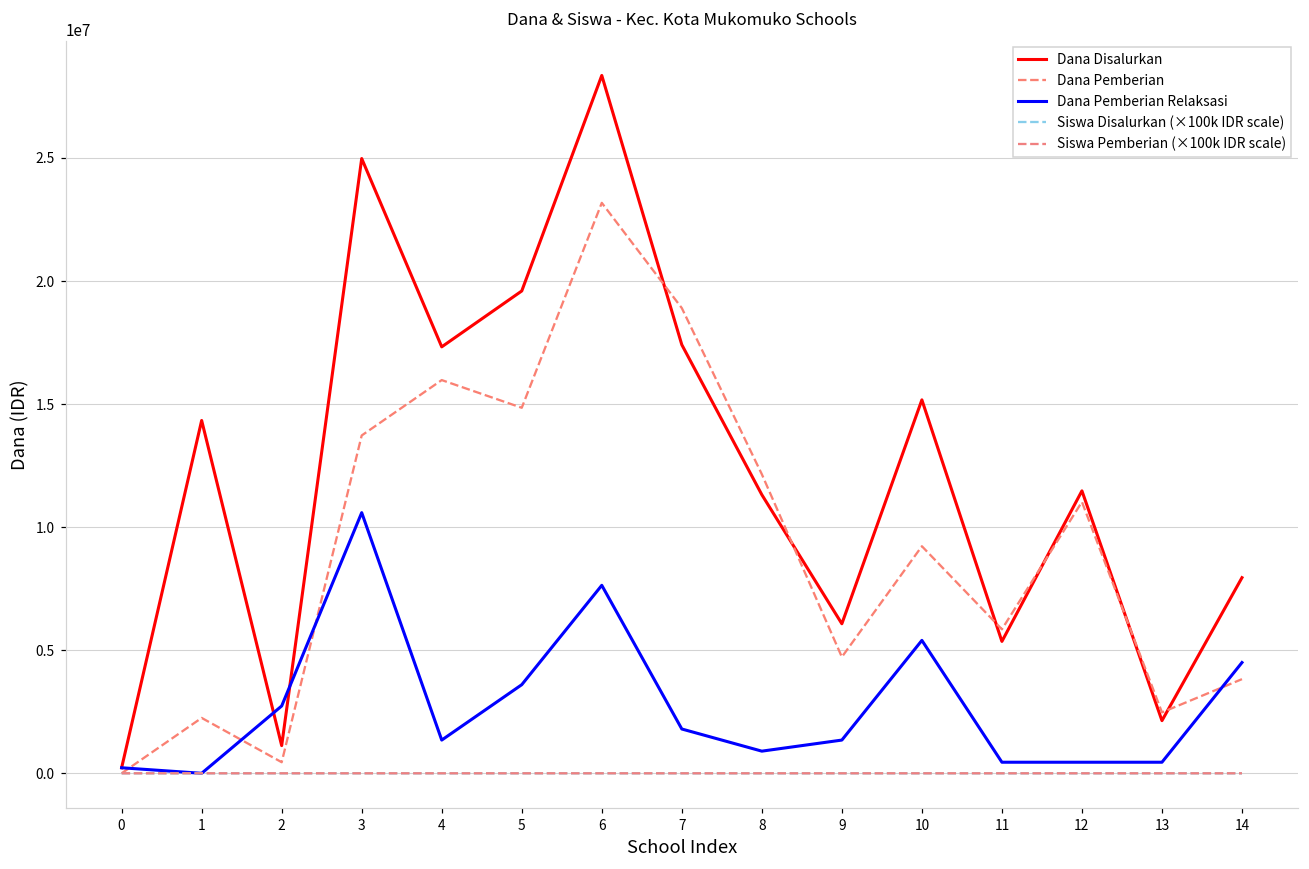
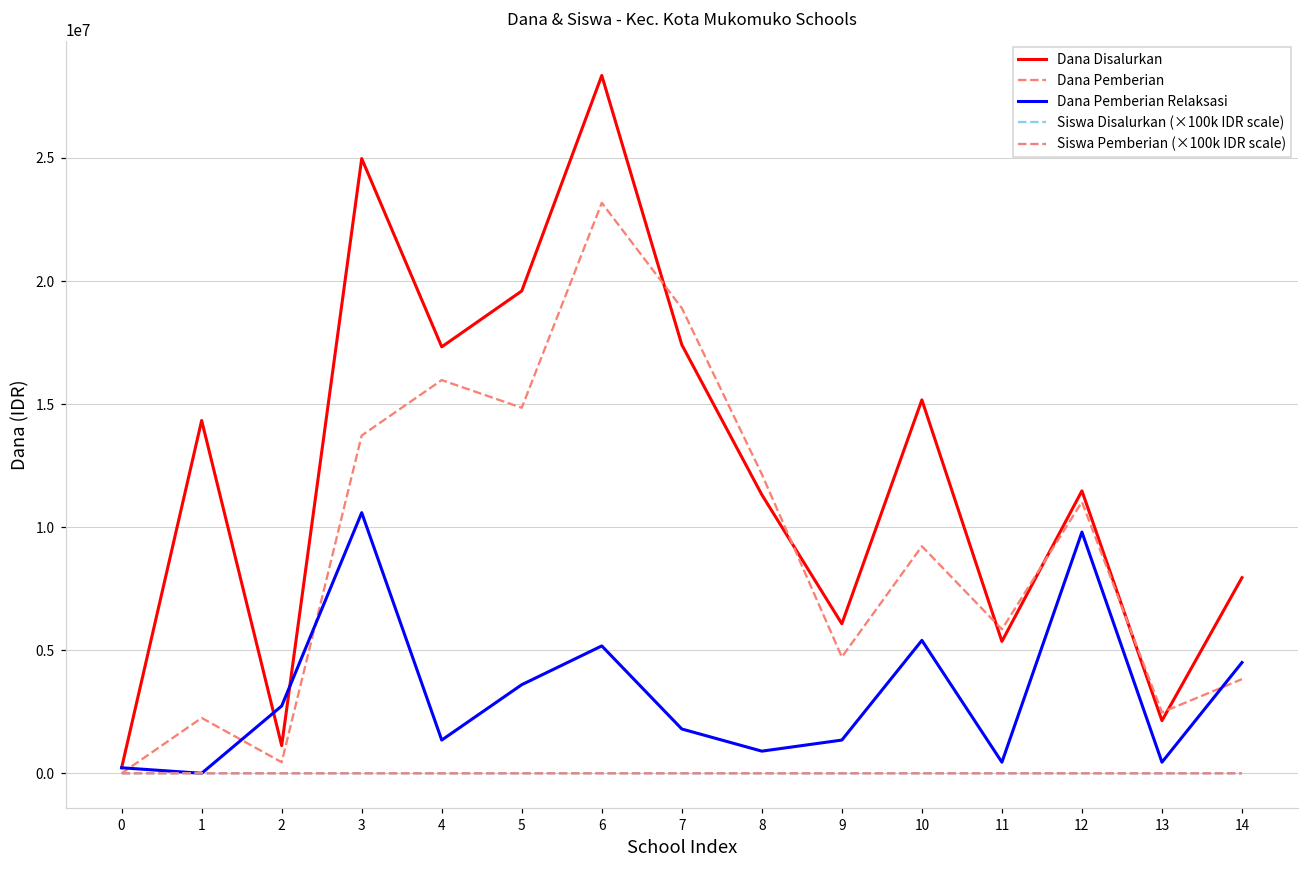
  {
    "Dana Disalurkan": {
      "1": 14300000,
      "2": 1100000,
      "3": 25000000,
      "4": 17300000,
      "5": 19600000,
      "6": 28400000,
      "7": 17400000,
      "8": 11300000,
      "9": 6100000,
      "10": 15200000,
      "11": 5400000,
      "12": 11500000,
      "13": 2100000,
      "14": 7900000
    },
    "Dana Pemberian Relaksasi": {
      "2": 2700000,
      "3": 10600000,
      "4": 1400000,
      "5": 3600000,
-     "6": 7600000,
+     "6": 5200000,
      "7": 1800000,
      "8": 900000,
      "9": 1400000,
      "10": 5400000,
      "11": 500000,
-     "12": 500000,
+     "12": 9800000,
      "13": 500000,
      "14": 4500000
    }
  }
